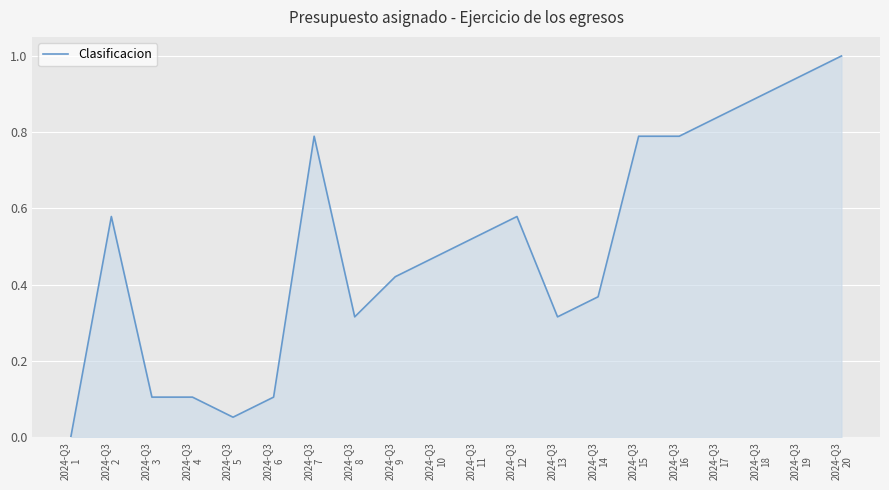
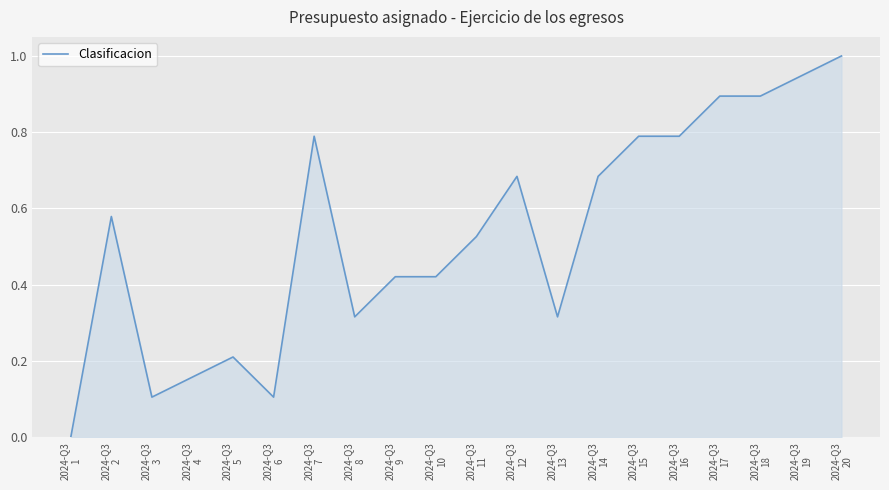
  {
    "2024-Q3 1": 0.00,
    "2024-Q3 2": 0.58,
    "2024-Q3 3": 0.11,
-   "2024-Q3 4": 0.11,
-   "2024-Q3 5": 0.05,
+   "2024-Q3 4": 0.16,
+   "2024-Q3 5": 0.21,
    "2024-Q3 6": 0.11,
    "2024-Q3 7": 0.79,
    "2024-Q3 8": 0.32,
    "2024-Q3 9": 0.42,
-   "2024-Q3 10": 0.47,
+   "2024-Q3 10": 0.42,
    "2024-Q3 11": 0.53,
-   "2024-Q3 12": 0.58,
+   "2024-Q3 12": 0.68,
    "2024-Q3 13": 0.32,
-   "2024-Q3 14": 0.37,
+   "2024-Q3 14": 0.68,
    "2024-Q3 15": 0.79,
    "2024-Q3 16": 0.79,
-   "2024-Q3 17": 0.84,
+   "2024-Q3 17": 0.89,
    "2024-Q3 18": 0.89,
    "2024-Q3 19": 0.95,
    "2024-Q3 20": 1.00
  }
